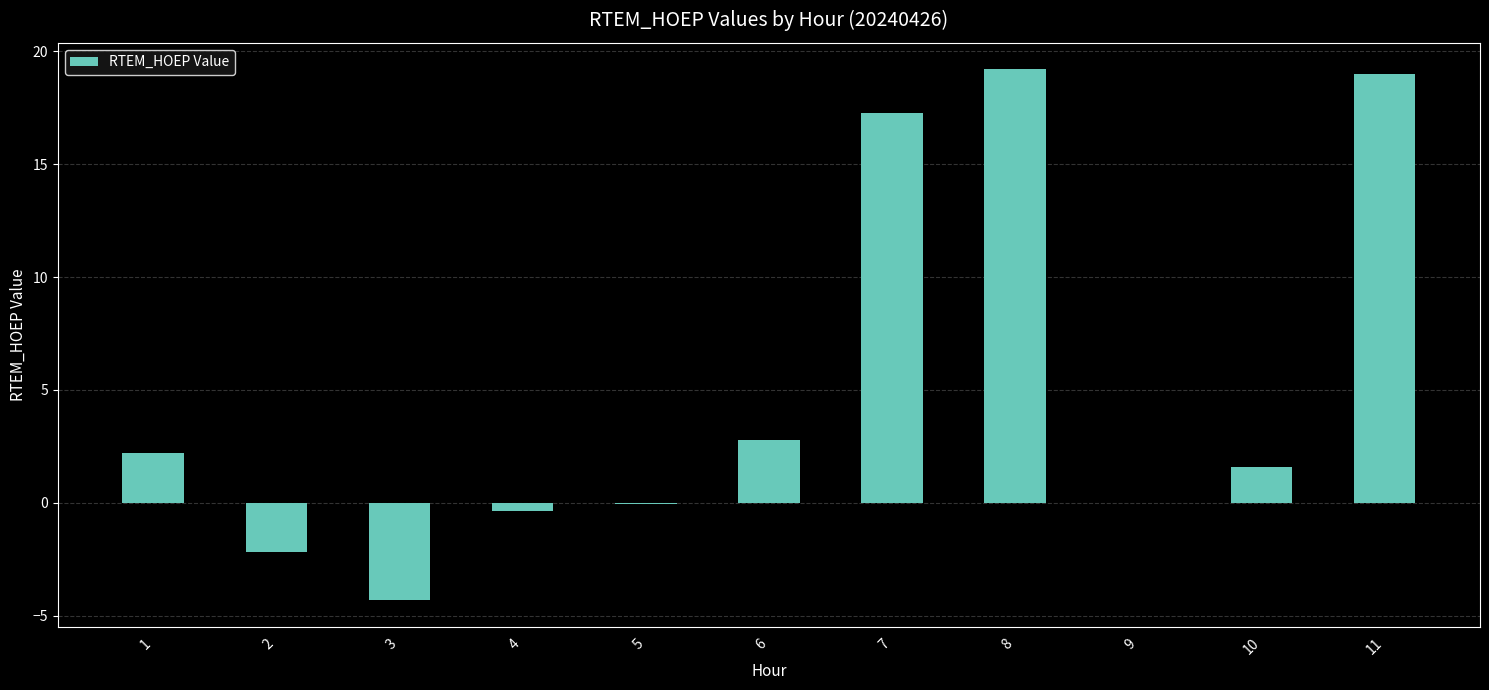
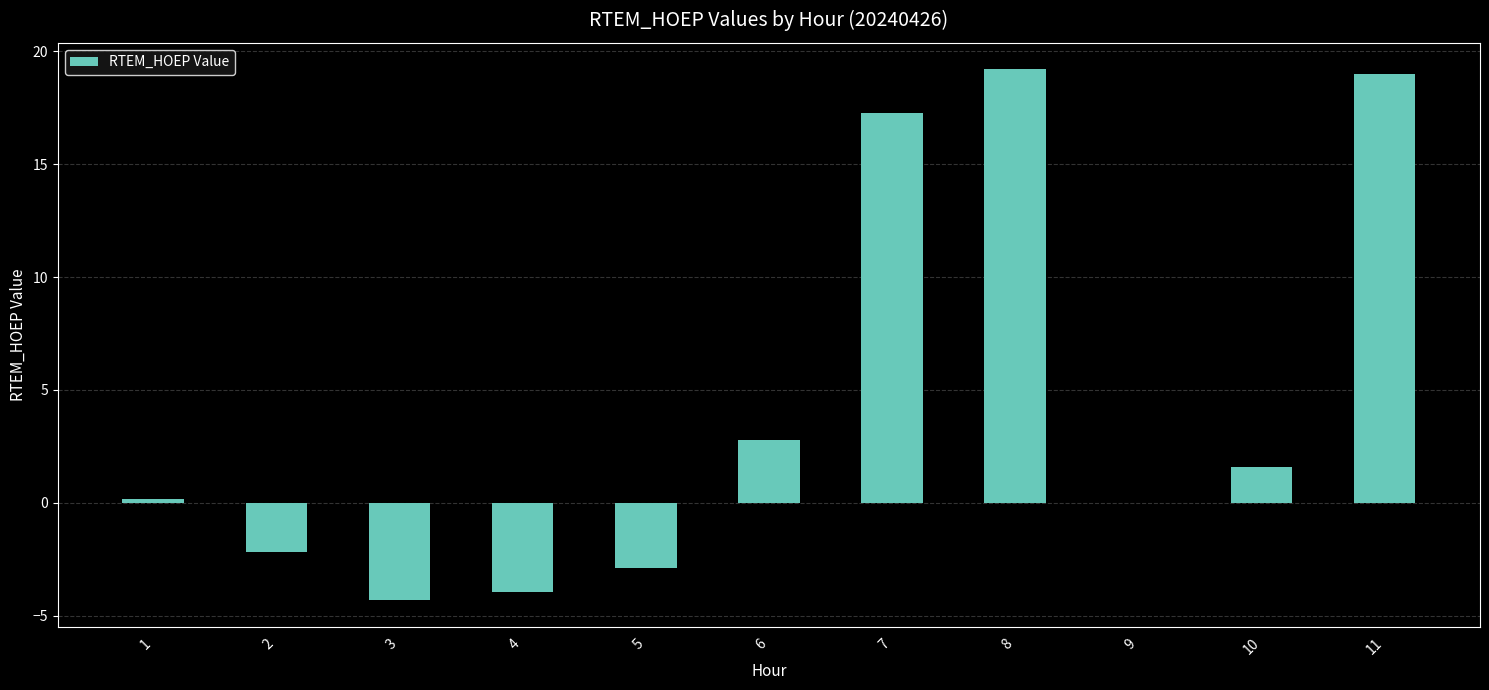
  {
-   "1": 2.2,
+   "1": 0.2,
    "2": -2.2,
    "3": -4.3,
-   "4": -0.4,
-   "5": 0.0,
+   "4": -4.0,
+   "5": -2.9,
    "6": 2.8,
    "7": 17.3,
    "8": 19.2,
    "9": 0.0,
    "10": 1.6,
    "11": 19.0
  }
